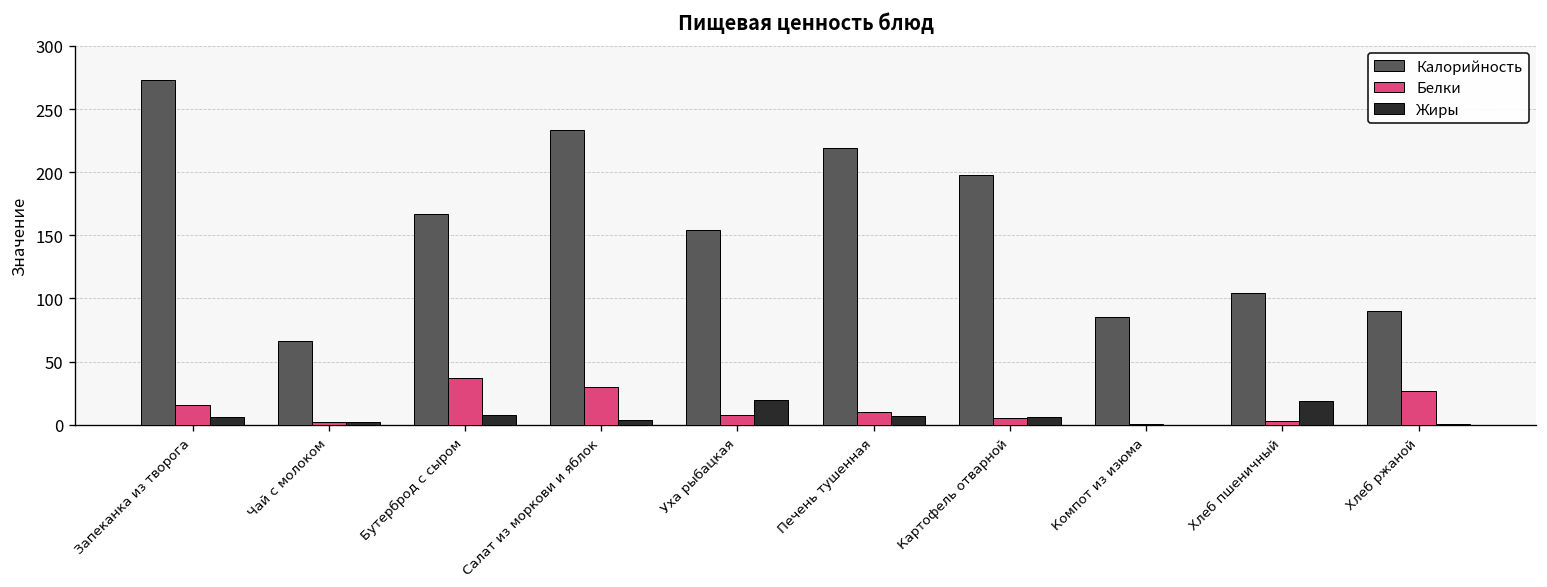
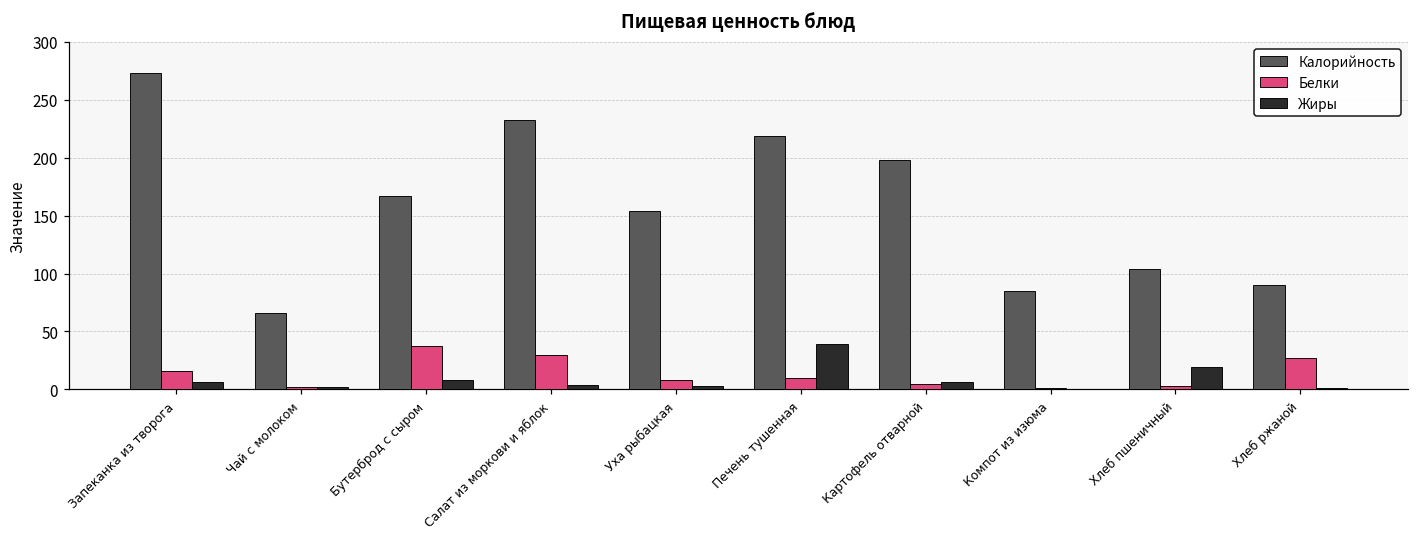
  {
    "Калорийность": {
      "Запеканка из творога": 273,
      "Чай с молоком": 66,
      "Бутерброд с сыром": 167,
      "Салат из моркови и яблок": 233,
      "Уха рыбацкая": 154,
      "Печень тушенная": 219,
      "Картофель отварной": 198,
      "Компот из изюма": 85,
      "Хлеб пшеничный": 104,
      "Хлеб ржаной": 90
    },
    "Белки": {
      "Запеканка из творога": 16,
      "Бутерброд с сыром": 37,
      "Салат из моркови и яблок": 30,
      "Уха рыбацкая": 8,
      "Печень тушенная": 10,
      "Картофель отварной": 5,
      "Хлеб пшеничный": 3,
      "Хлеб ржаной": 27
    },
    "Жиры": {
      "Запеканка из творога": 6,
      "Бутерброд с сыром": 8,
      "Салат из моркови и яблок": 4,
-     "Уха рыбацкая": 20,
-     "Печень тушенная": 7,
+     "Уха рыбацкая": 3,
+     "Печень тушенная": 39,
      "Картофель отварной": 6,
      "Компот из изюма": 0,
      "Хлеб пшеничный": 19
    }
  }
